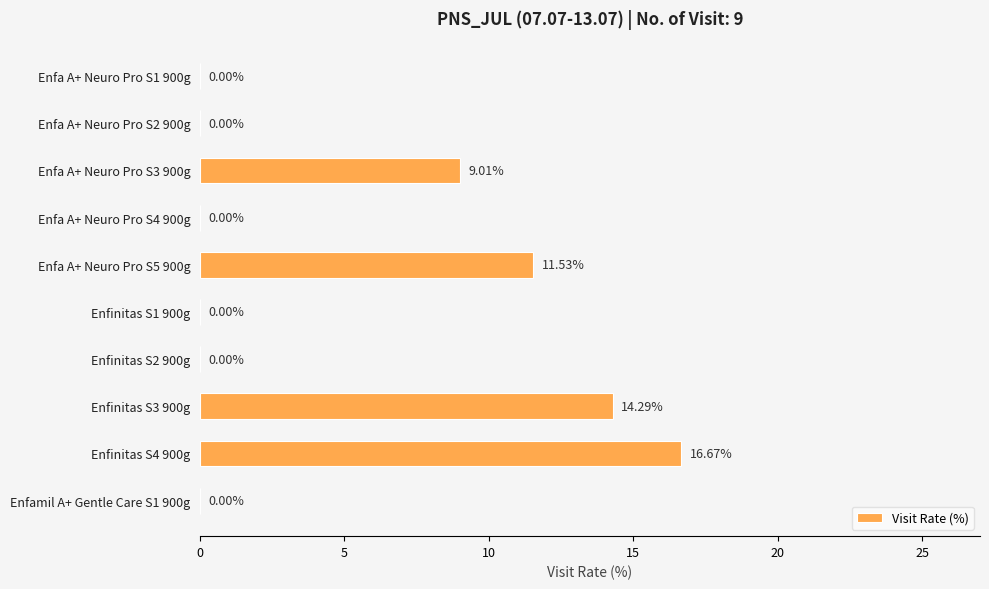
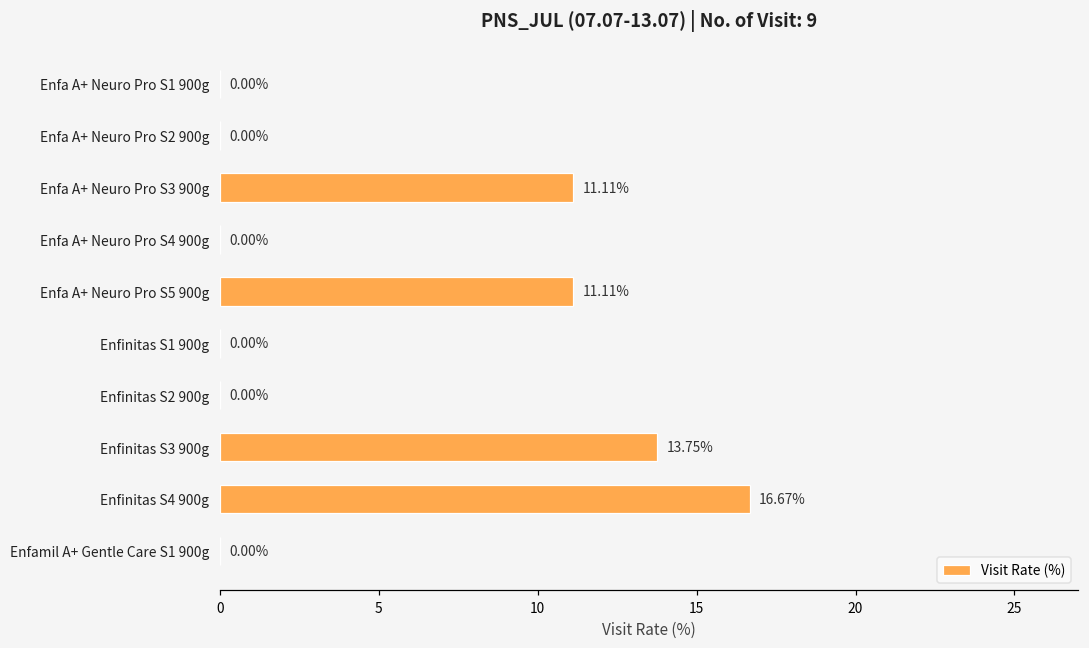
  {
    "Enfa A+ Neuro Pro S1 900g": "0.00%",
    "Enfa A+ Neuro Pro S2 900g": "0.00%",
-   "Enfa A+ Neuro Pro S3 900g": "9.01%",
+   "Enfa A+ Neuro Pro S3 900g": "11.11%",
    "Enfa A+ Neuro Pro S4 900g": "0.00%",
-   "Enfa A+ Neuro Pro S5 900g": "11.53%",
+   "Enfa A+ Neuro Pro S5 900g": "11.11%",
    "Enfinitas S1 900g": "0.00%",
    "Enfinitas S2 900g": "0.00%",
-   "Enfinitas S3 900g": "14.29%",
+   "Enfinitas S3 900g": "13.75%",
    "Enfinitas S4 900g": "16.67%",
    "Enfamil A+ Gentle Care S1 900g": "0.00%"
  }
